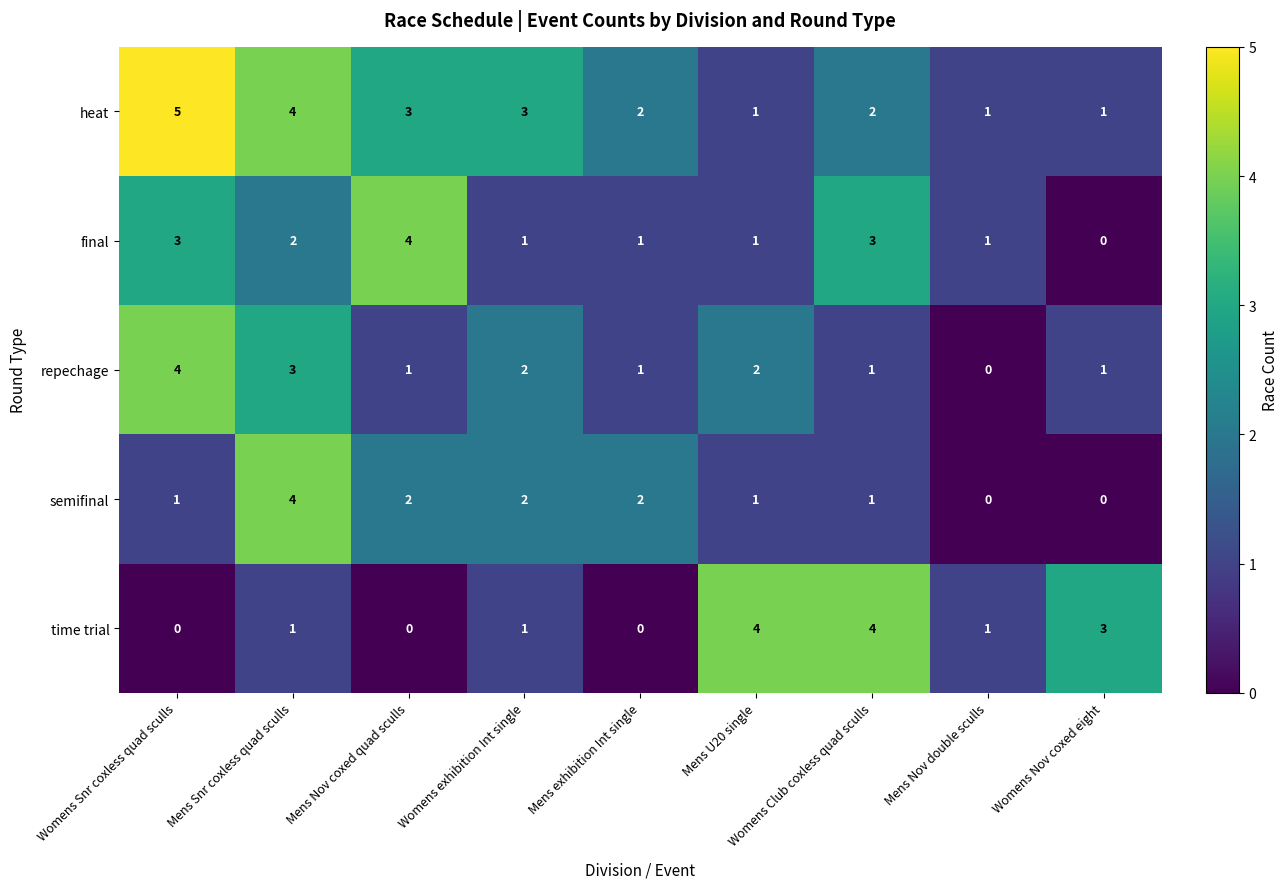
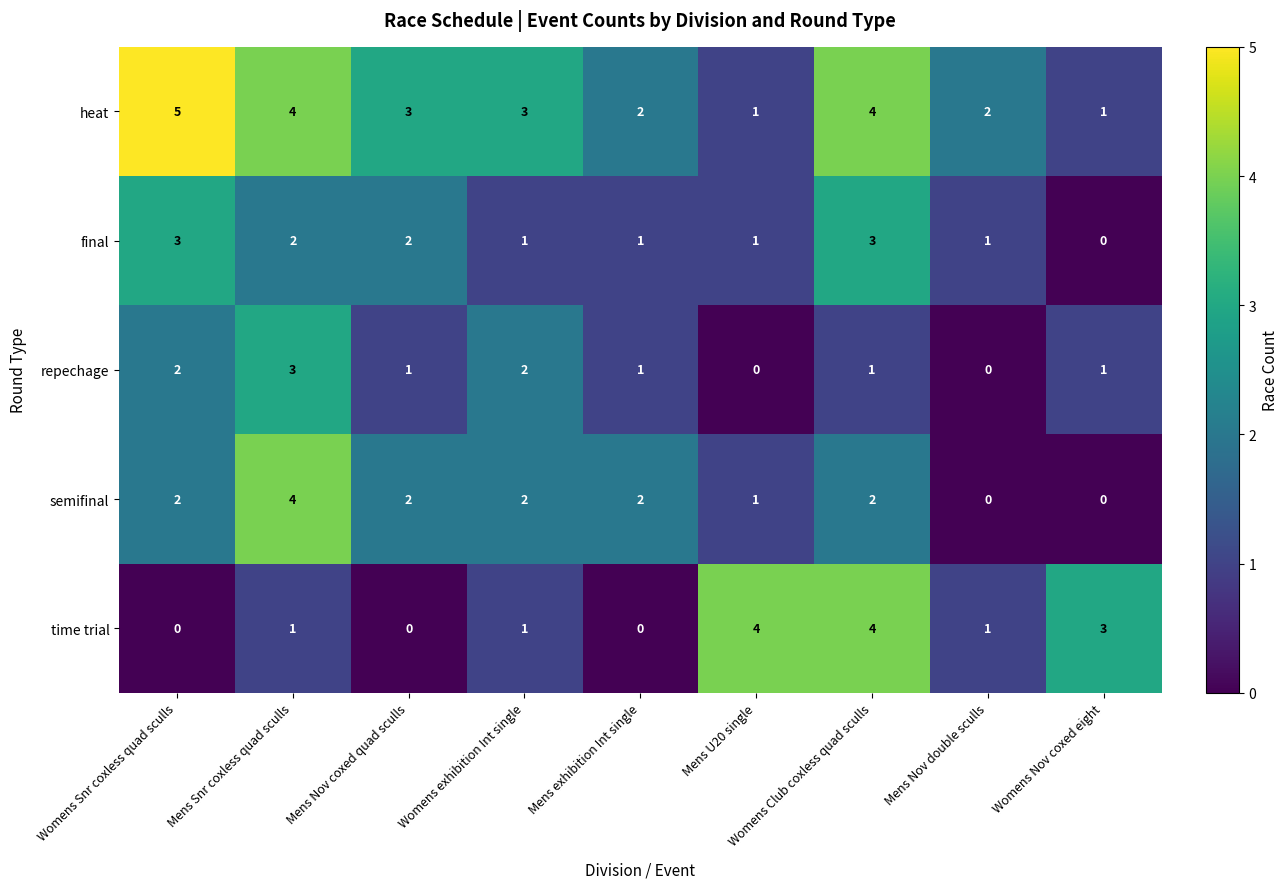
  {
    "heat": {
      "Womens Snr coxless quad sculls": 5,
      "Mens Snr coxless quad sculls": 4,
      "Mens Nov coxed quad sculls": 3,
      "Womens exhibition Int single": 3,
      "Mens exhibition Int single": 2,
      "Mens U20 single": 1,
-     "Womens Club coxless quad sculls": 2,
-     "Mens Nov double sculls": 1,
+     "Womens Club coxless quad sculls": 4,
+     "Mens Nov double sculls": 2,
      "Womens Nov coxed eight": 1
    },
    "final": {
      "Womens Snr coxless quad sculls": 3,
      "Mens Snr coxless quad sculls": 2,
-     "Mens Nov coxed quad sculls": 4,
+     "Mens Nov coxed quad sculls": 2,
      "Womens exhibition Int single": 1,
      "Mens exhibition Int single": 1,
      "Mens U20 single": 1,
      "Womens Club coxless quad sculls": 3,
      "Mens Nov double sculls": 1,
      "Womens Nov coxed eight": 0
    },
    "repechage": {
-     "Womens Snr coxless quad sculls": 4,
+     "Womens Snr coxless quad sculls": 2,
      "Mens Snr coxless quad sculls": 3,
      "Mens Nov coxed quad sculls": 1,
      "Womens exhibition Int single": 2,
      "Mens exhibition Int single": 1,
-     "Mens U20 single": 2,
+     "Mens U20 single": 0,
      "Womens Club coxless quad sculls": 1,
      "Mens Nov double sculls": 0,
      "Womens Nov coxed eight": 1
    },
    "semifinal": {
-     "Womens Snr coxless quad sculls": 1,
+     "Womens Snr coxless quad sculls": 2,
      "Mens Snr coxless quad sculls": 4,
      "Mens Nov coxed quad sculls": 2,
      "Womens exhibition Int single": 2,
      "Mens exhibition Int single": 2,
      "Mens U20 single": 1,
-     "Womens Club coxless quad sculls": 1,
+     "Womens Club coxless quad sculls": 2,
      "Mens Nov double sculls": 0,
      "Womens Nov coxed eight": 0
    },
    "time trial": {
      "Womens Snr coxless quad sculls": 0,
      "Mens Snr coxless quad sculls": 1,
      "Mens Nov coxed quad sculls": 0,
      "Womens exhibition Int single": 1,
      "Mens exhibition Int single": 0,
      "Mens U20 single": 4,
      "Womens Club coxless quad sculls": 4,
      "Mens Nov double sculls": 1,
      "Womens Nov coxed eight": 3
    }
  }
